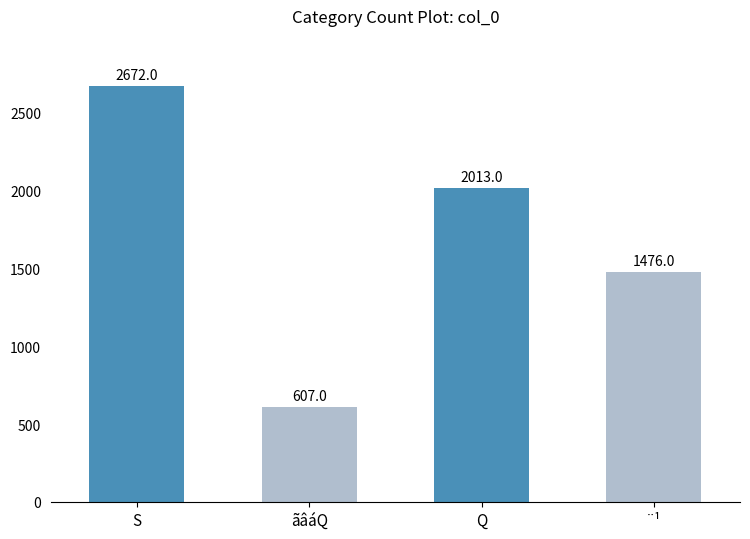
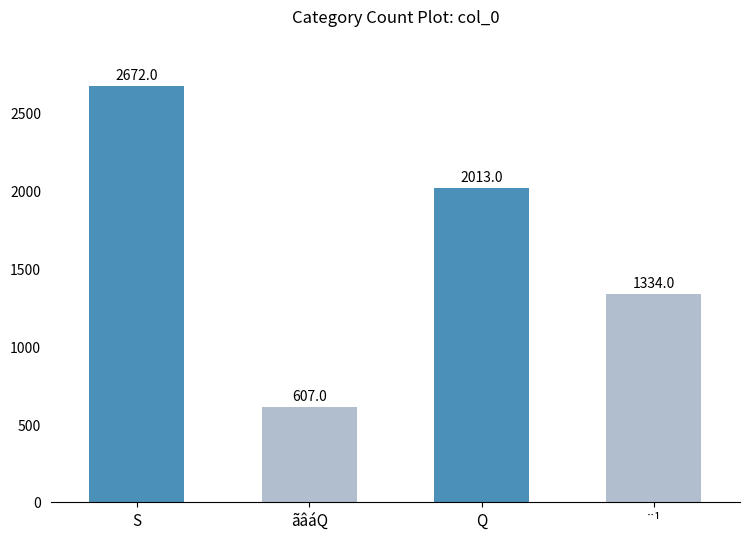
  {
    "S": 2672.0,
    "ãâáQ": 607.0,
    "Q": 2013.0,
-   "¨¹": 1476.0
+   "¨¹": 1334.0
  }
